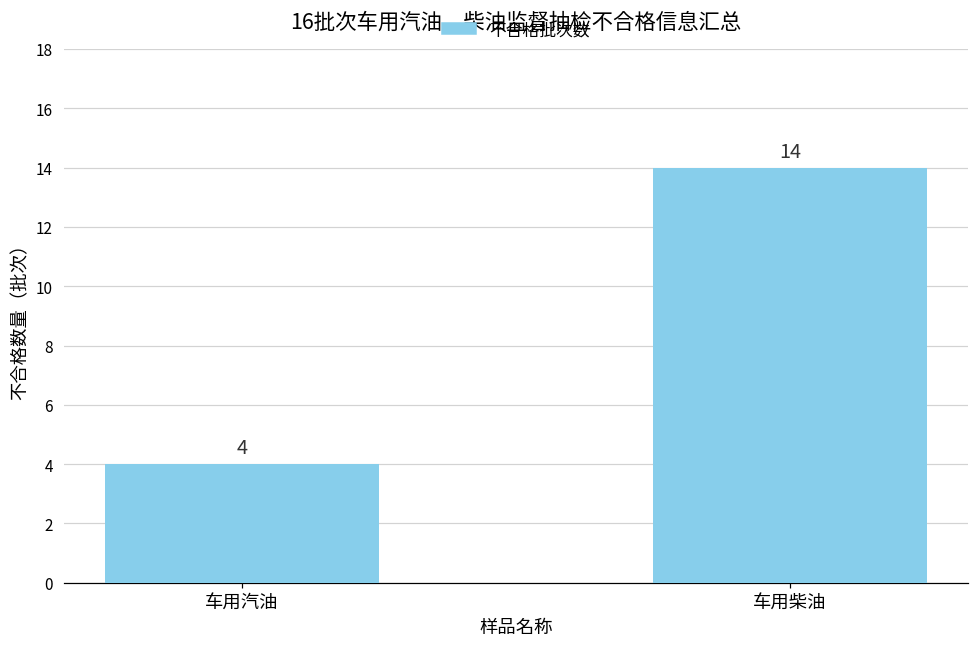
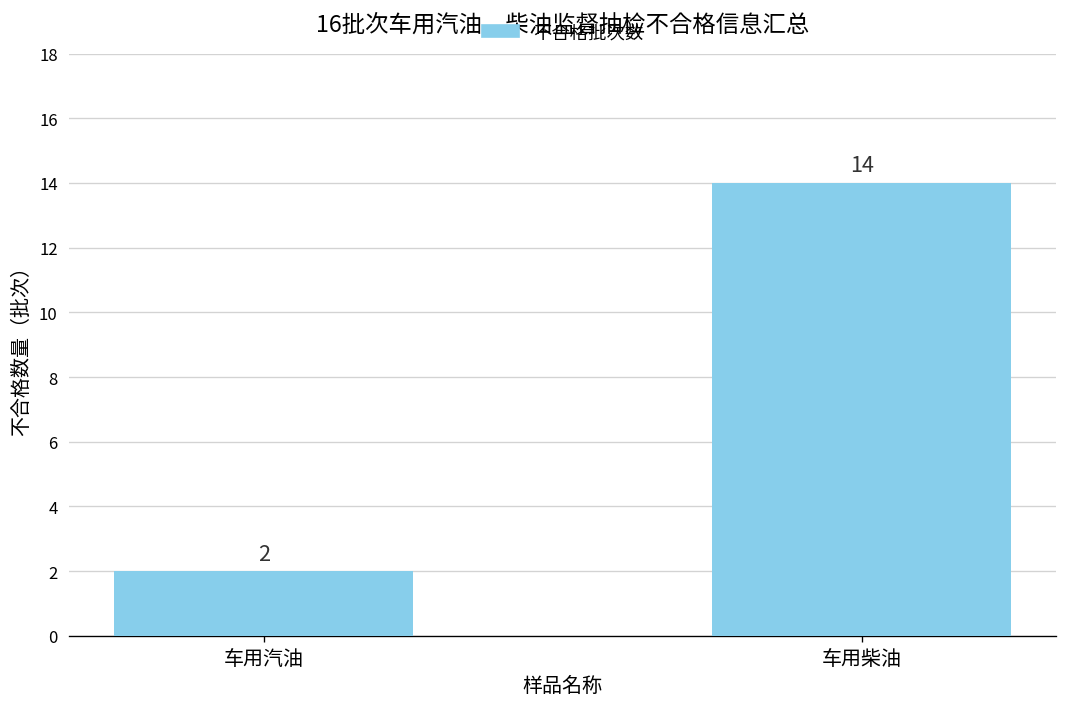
  {
-   "车用汽油": 4,
+   "车用汽油": 2,
    "车用柴油": 14
  }
